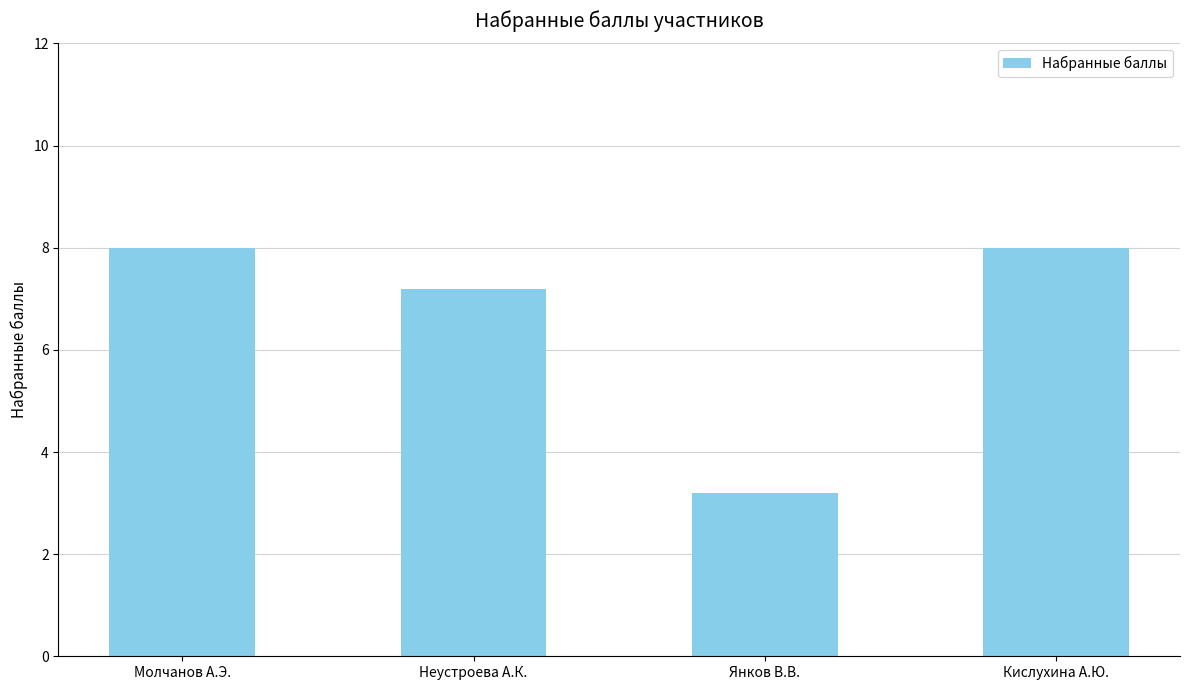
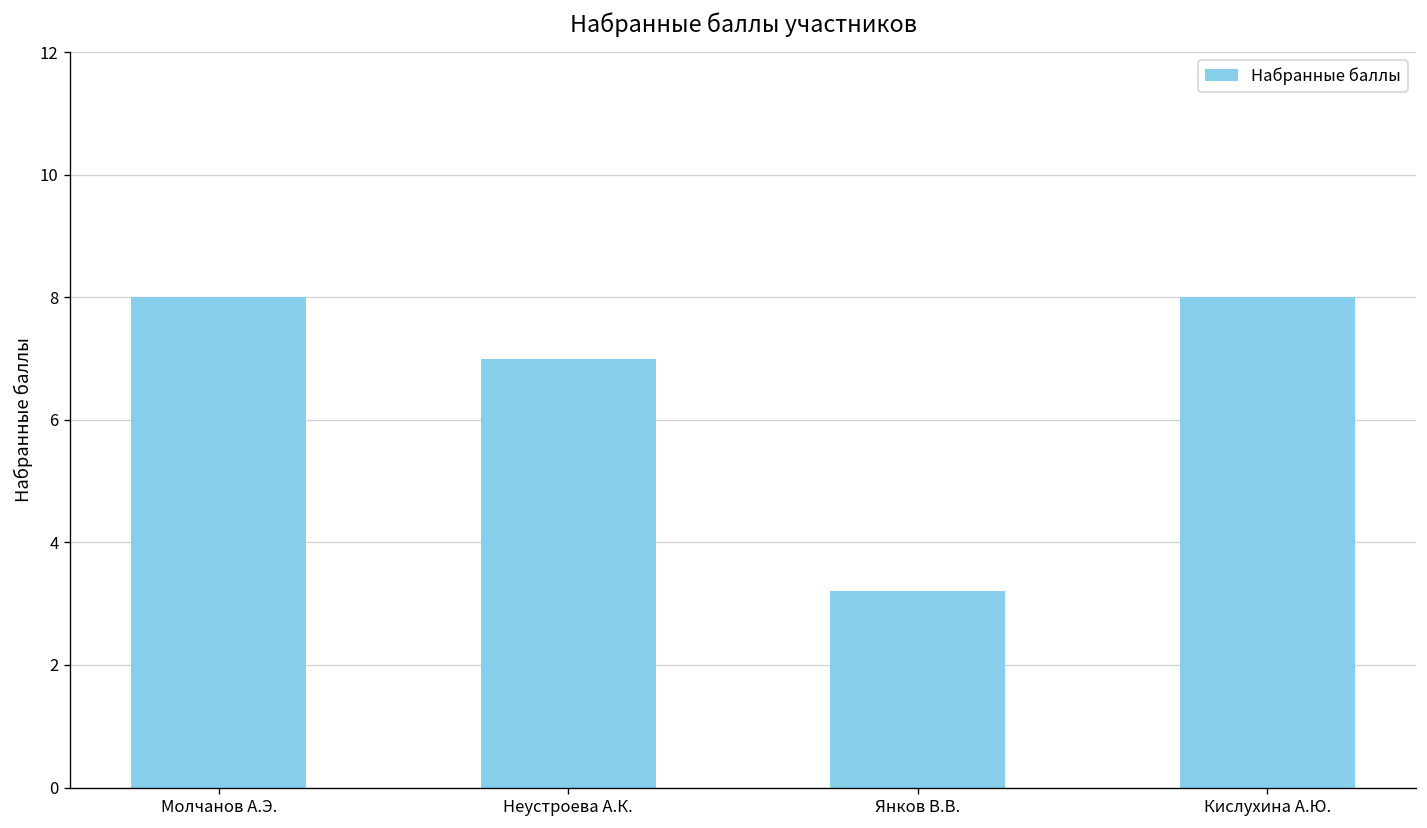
  {
    "Молчанов А.Э.": 8.0,
-   "Неустроева А.К.": 7.2,
+   "Неустроева А.К.": 7.0,
    "Янков В.В.": 3.2,
    "Кислухина А.Ю.": 8.0
  }
